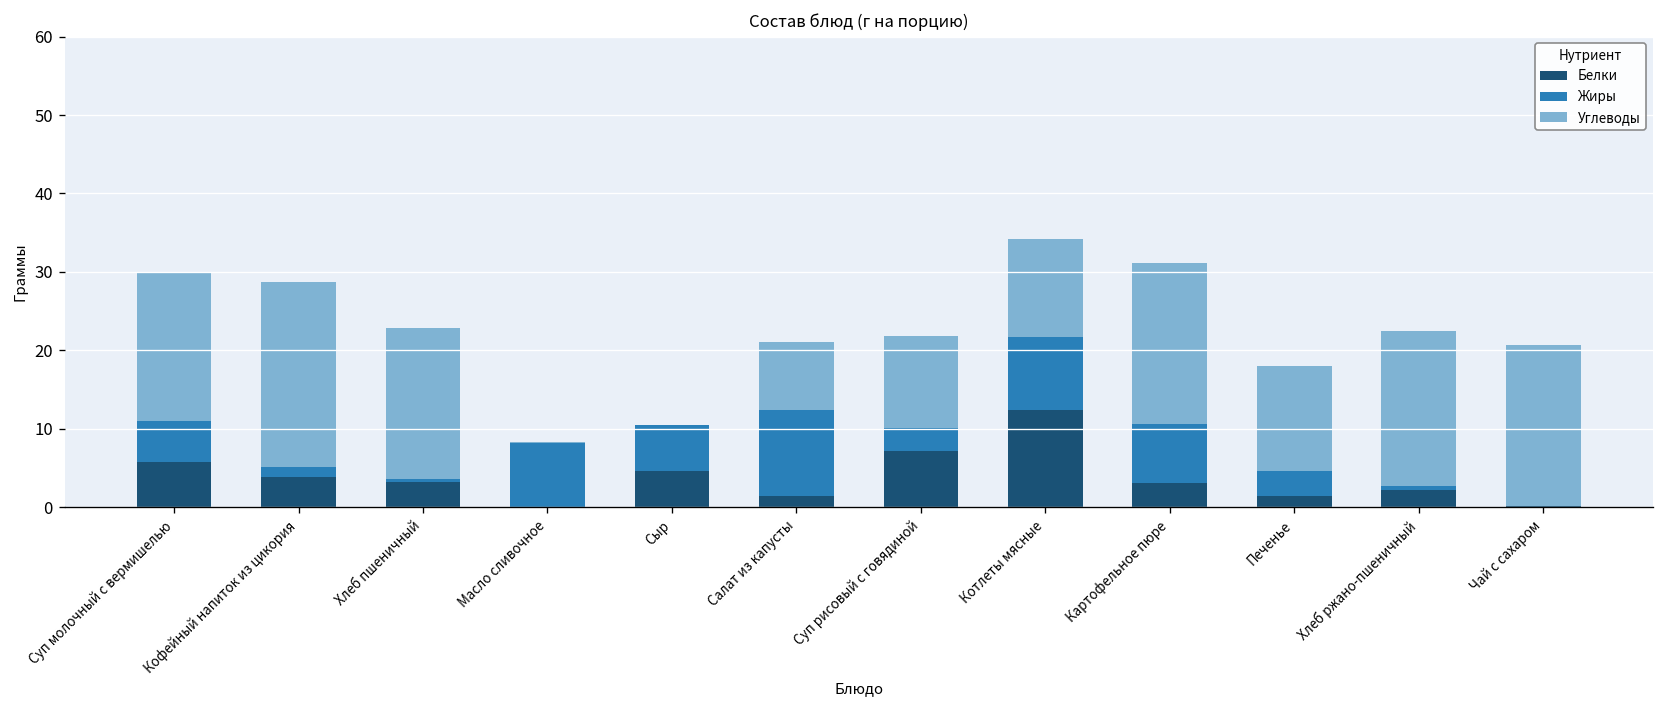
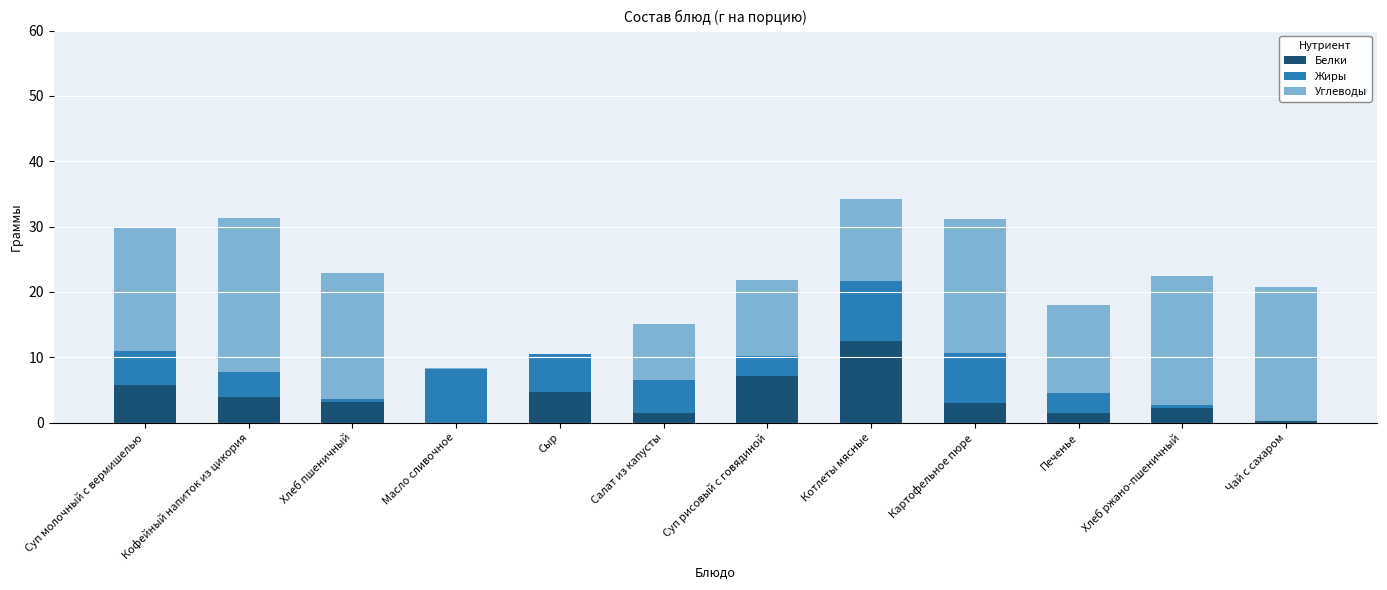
  {
    "Белки": {
      "Суп молочный с вермишелью": 6,
      "Кофейный напиток из цикория": 4,
      "Хлеб пшеничный": 3,
      "Масло сливочное": 0,
      "Сыр": 5,
      "Салат из капусты": 1,
      "Суп рисовый с говядиной": 7,
      "Котлеты мясные": 12,
      "Картофельное пюре": 3,
      "Печенье": 1,
      "Хлеб ржано-пшеничный": 2
    },
    "Жиры": {
      "Суп молочный с вермишелью": 5,
-     "Кофейный напиток из цикория": 1,
+     "Кофейный напиток из цикория": 4,
      "Хлеб пшеничный": 0,
      "Масло сливочное": 8,
      "Сыр": 6,
-     "Салат из капусты": 11,
+     "Салат из капусты": 5,
      "Суп рисовый с говядиной": 3,
      "Котлеты мясные": 9,
      "Картофельное пюре": 8,
      "Печенье": 3,
      "Хлеб ржано-пшеничный": 0,
      "Чай с сахаром": 0
    },
    "Углеводы": {
      "Суп молочный с вермишелью": 19,
      "Кофейный напиток из цикория": 24,
      "Хлеб пшеничный": 19,
      "Сыр": 0,
      "Салат из капусты": 9,
      "Суп рисовый с говядиной": 12,
      "Котлеты мясные": 13,
      "Картофельное пюре": 20,
      "Печенье": 13,
      "Хлеб ржано-пшеничный": 20,
      "Чай с сахаром": 21
    }
  }
